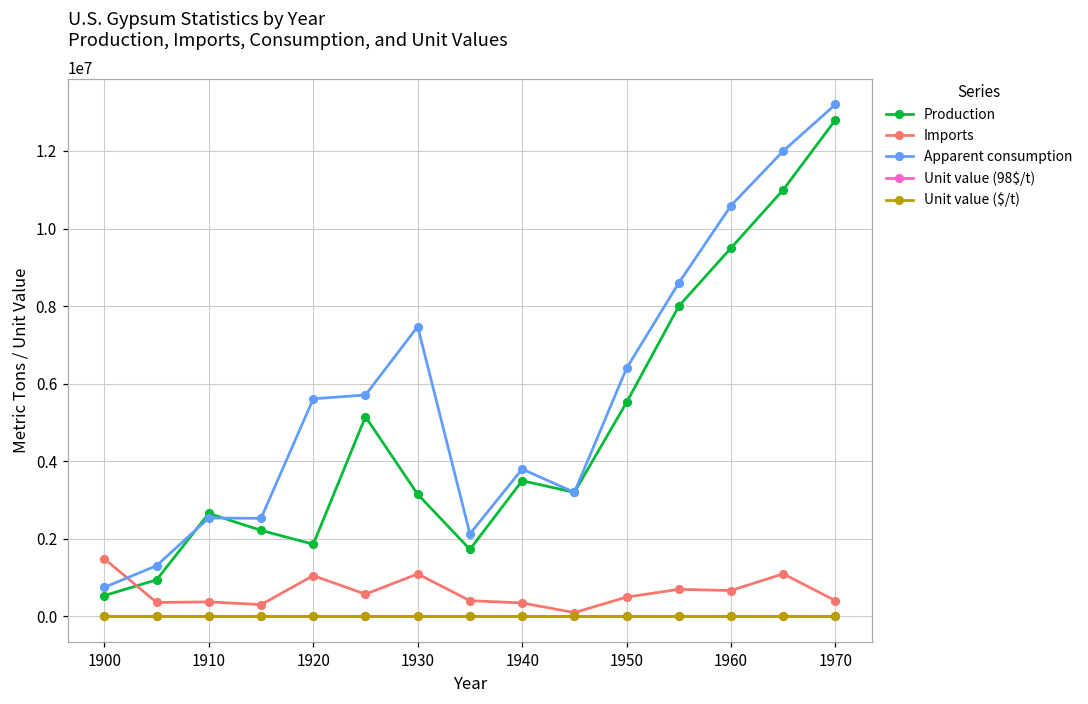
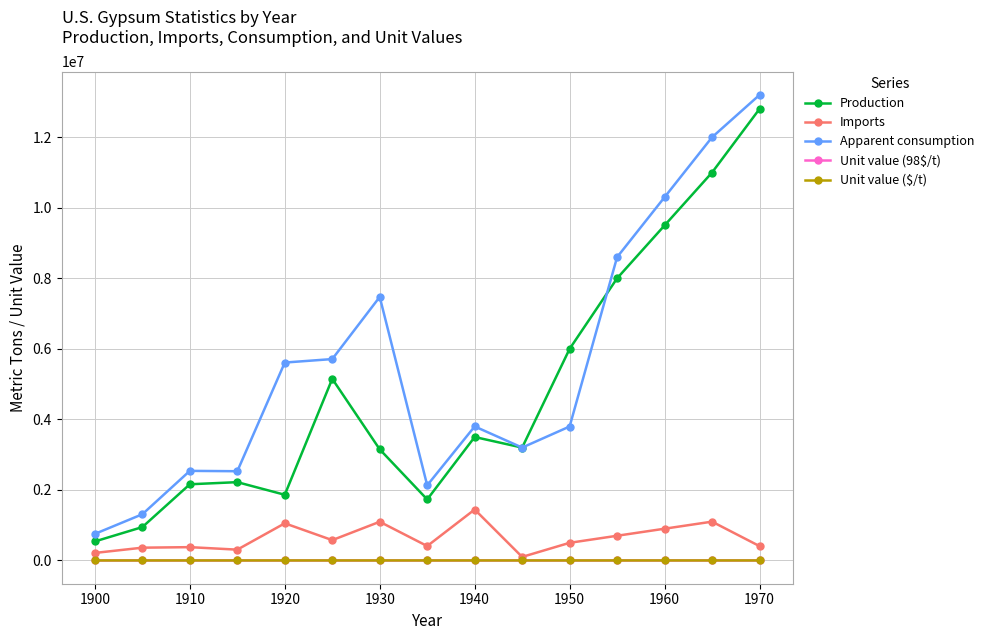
  {
    "Production": {
      "1900": 500000,
-     "1910": 2700000,
+     "1910": 2200000,
      "1920": 1900000,
      "1930": 3200000,
      "1940": 3500000,
-     "1950": 5500000,
+     "1950": 6000000,
      "1960": 9500000,
      "1970": 12800000
    },
    "Imports": {
-     "1900": 1500000,
+     "1900": 200000,
      "1910": 400000,
      "1920": 1100000,
      "1930": 1100000,
-     "1940": 400000,
+     "1940": 1400000,
      "1950": 500000,
-     "1960": 700000,
+     "1960": 900000,
      "1970": 400000
    },
    "Apparent consumption": {
      "1900": 800000,
      "1910": 2500000,
      "1920": 5600000,
      "1930": 7500000,
      "1940": 3800000,
-     "1950": 6400000,
-     "1960": 10600000,
+     "1950": 3800000,
+     "1960": 10300000,
      "1970": 13200000
    },
    "Unit value ($/t)": {
      "1900": 0,
      "1910": 0,
      "1920": 0,
      "1930": 0,
      "1940": 0,
      "1950": 0,
      "1960": 0,
      "1970": 0
    }
  }
